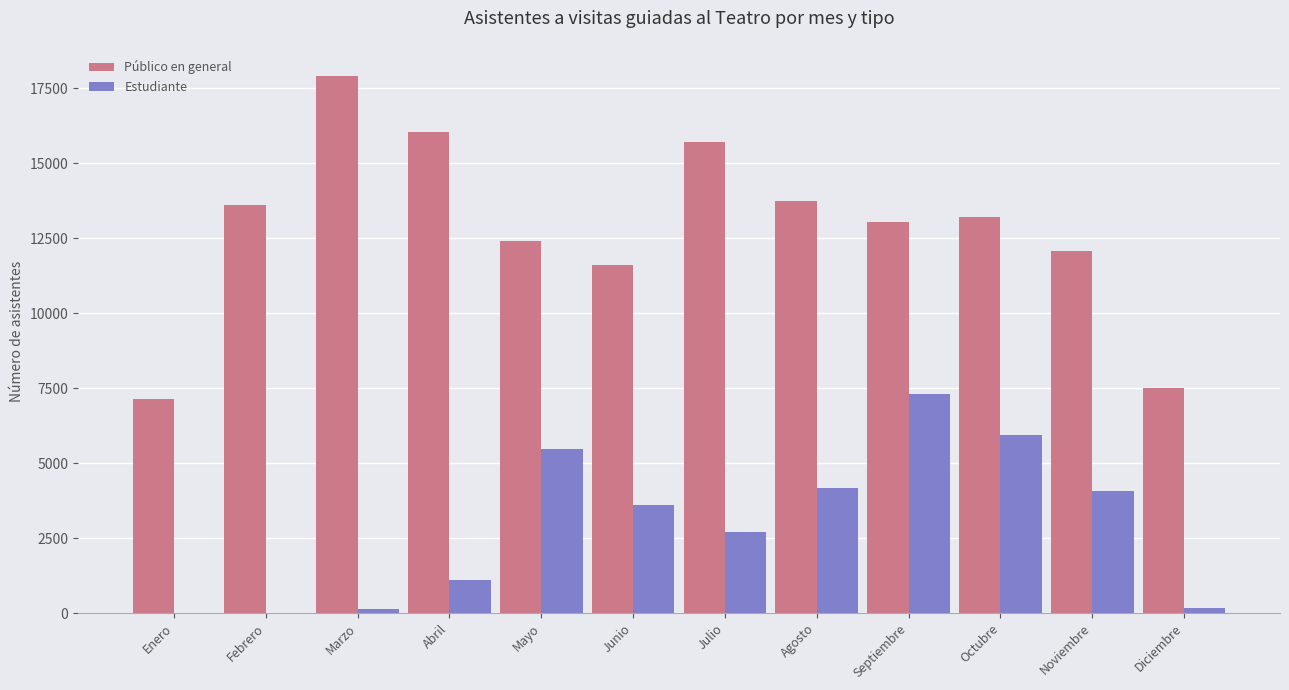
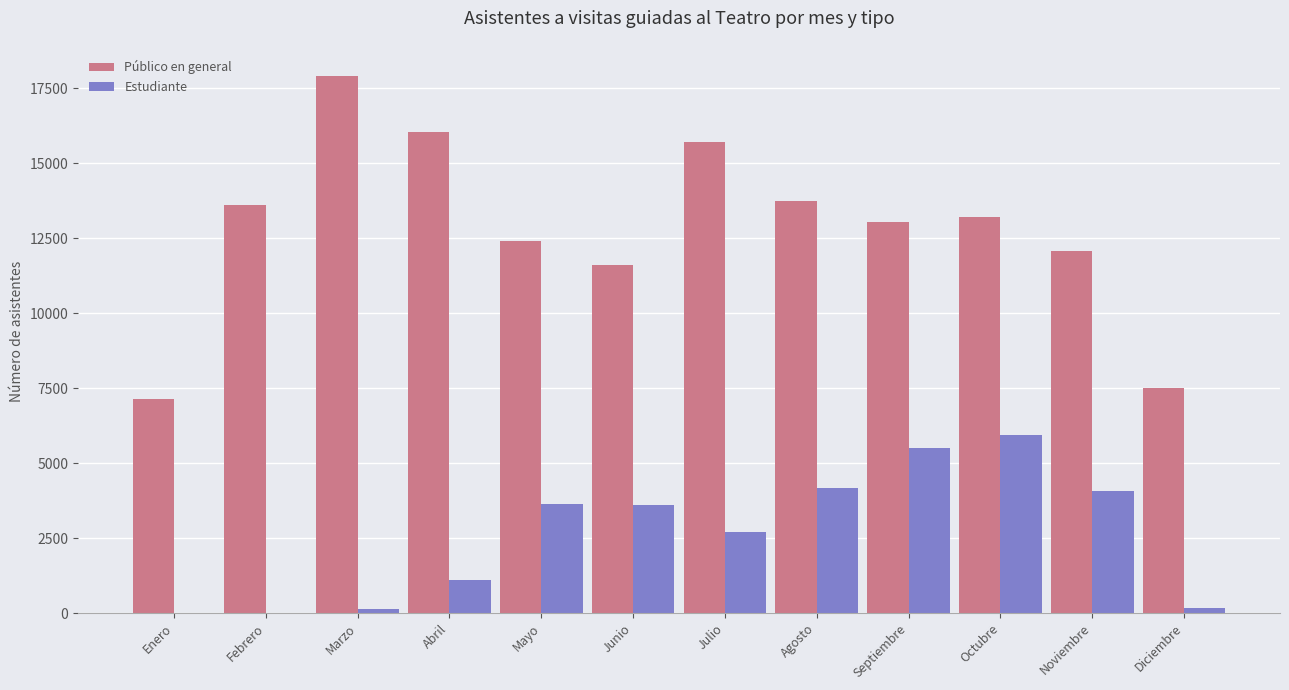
  {
    "Público en general": {
      "Enero": 7100,
      "Febrero": 13600,
      "Marzo": 17900,
      "Abril": 16000,
      "Mayo": 12400,
      "Junio": 11600,
      "Julio": 15700,
      "Agosto": 13700,
      "Septiembre": 13000,
      "Octubre": 13200,
      "Noviembre": 12100,
      "Diciembre": 7500
    },
    "Estudiante": {
      "Enero": 0,
      "Febrero": 0,
      "Marzo": 100,
      "Abril": 1100,
-     "Mayo": 5500,
+     "Mayo": 3600,
      "Junio": 3600,
      "Julio": 2700,
      "Agosto": 4200,
-     "Septiembre": 7300,
+     "Septiembre": 5500,
      "Octubre": 5900,
      "Noviembre": 4100,
      "Diciembre": 200
    }
  }
